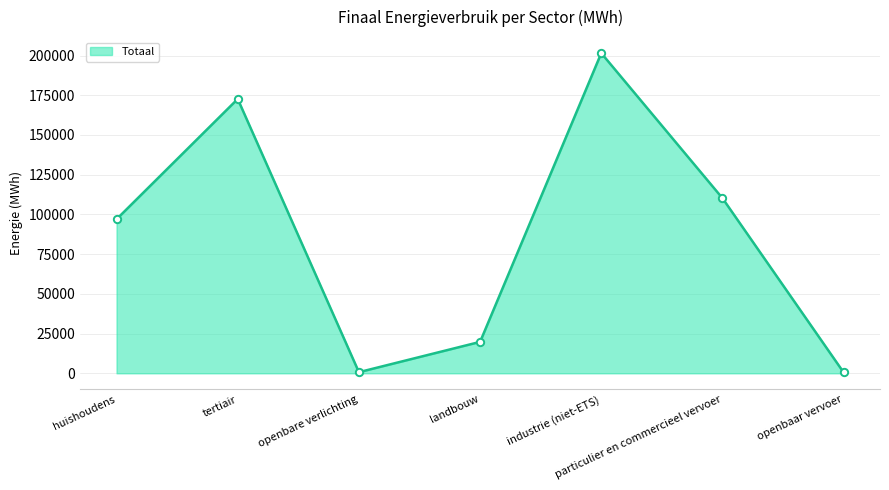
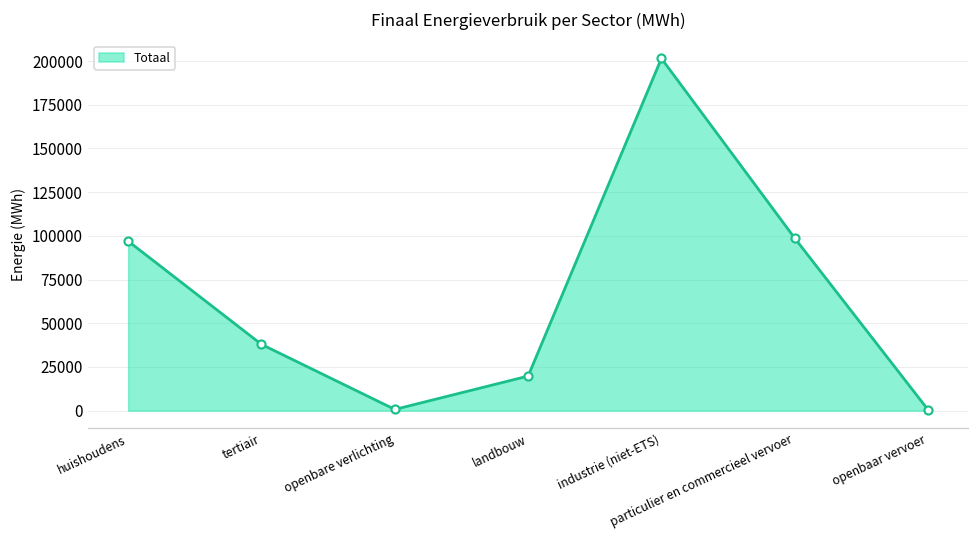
  {
    "huishoudens": 97000,
-   "tertiair": 173000,
+   "tertiair": 38000,
    "openbare verlichting": 1000,
    "landbouw": 20000,
    "industrie (niet-ETS)": 202000,
-   "particulier en commercieel vervoer": 110000,
+   "particulier en commercieel vervoer": 99000,
    "openbaar vervoer": 1000
  }
